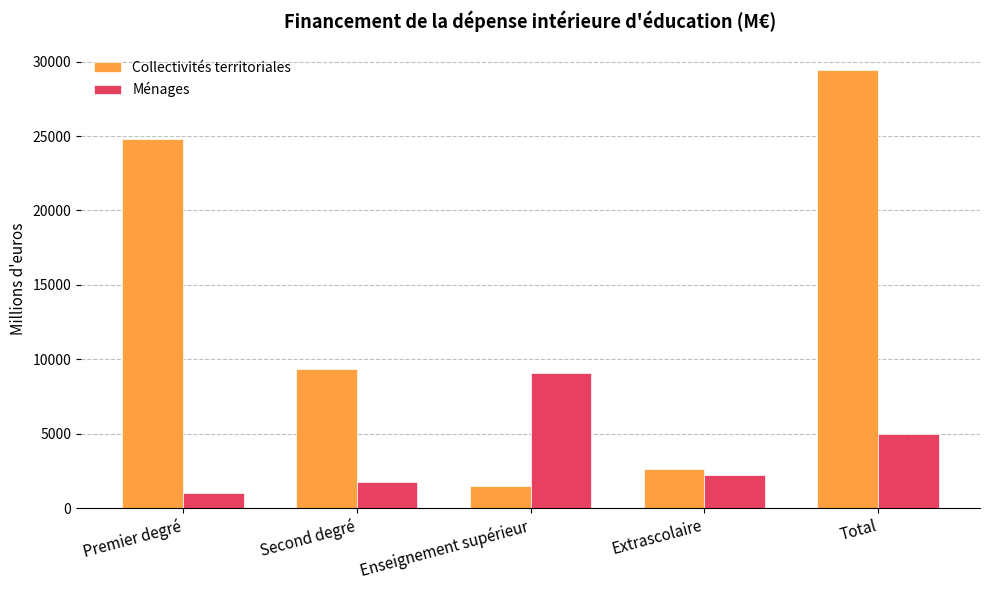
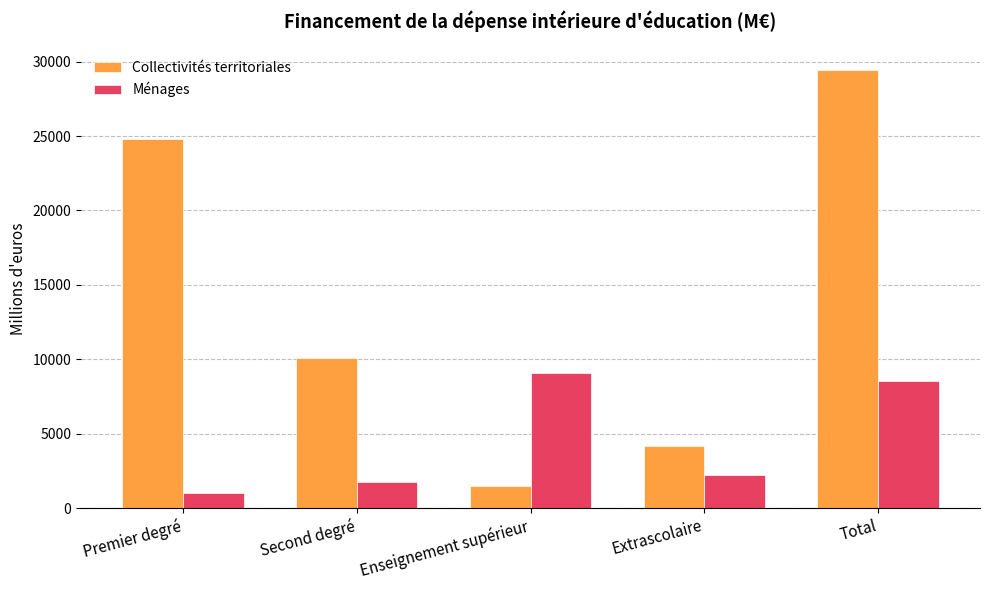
  {
    "Collectivités territoriales": {
      "Premier degré": 24800,
-     "Second degré": 9300,
+     "Second degré": 10100,
      "Enseignement supérieur": 1500,
-     "Extrascolaire": 2600,
+     "Extrascolaire": 4200,
      "Total": 29400
    },
    "Ménages": {
      "Premier degré": 1000,
      "Second degré": 1700,
      "Enseignement supérieur": 9100,
      "Extrascolaire": 2200,
-     "Total": 5000
+     "Total": 8500
    }
  }
